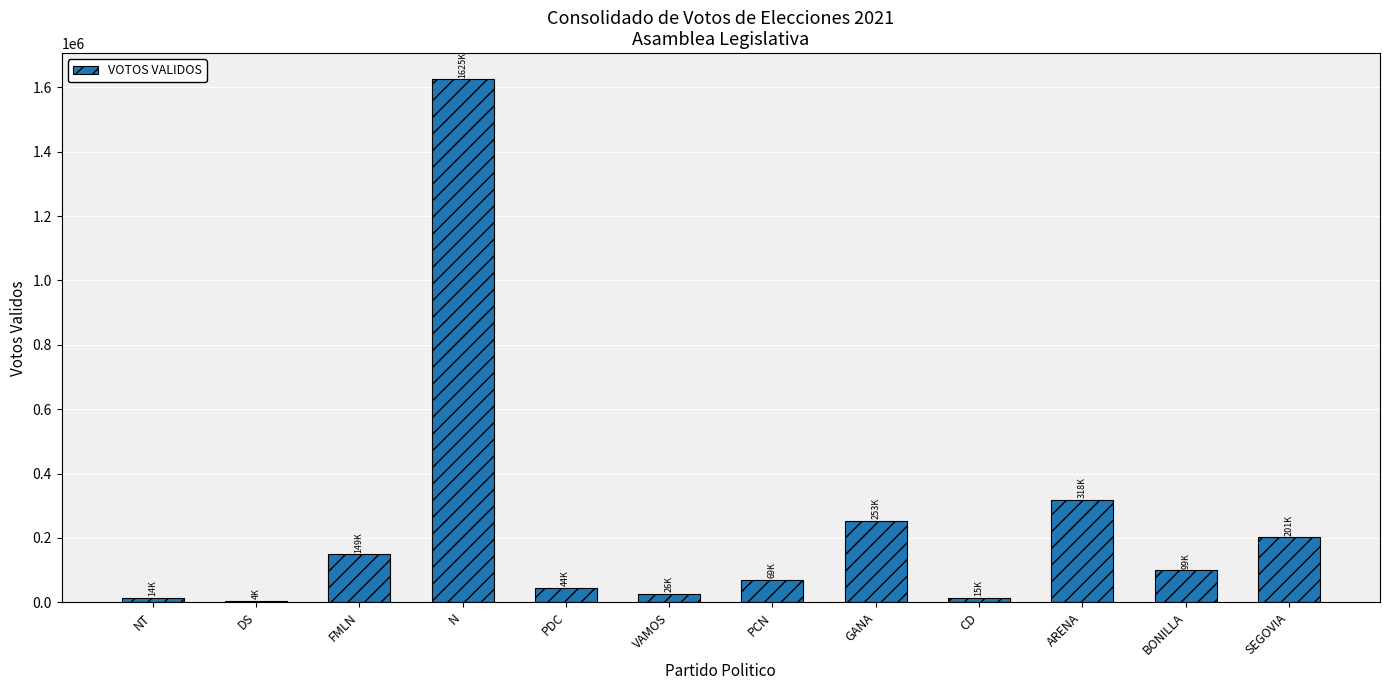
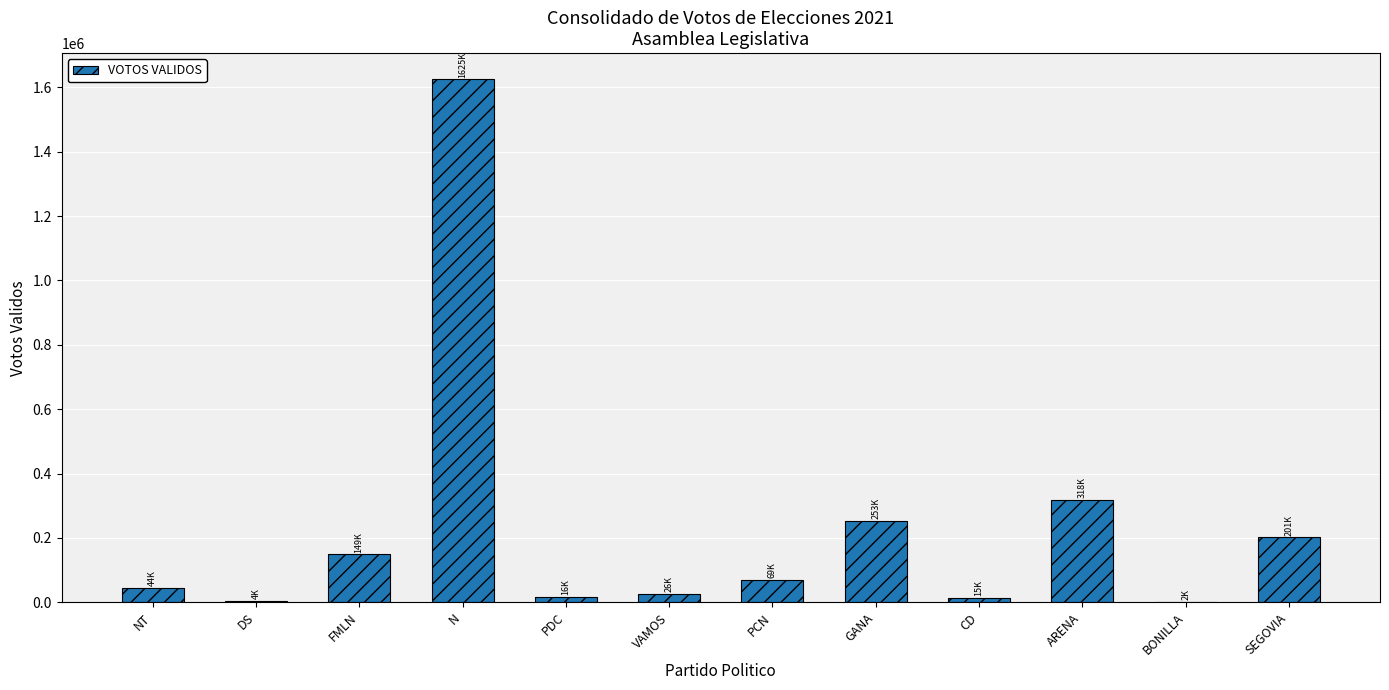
  {
-   "NT": "14K",
+   "NT": "44K",
    "DS": "4K",
    "FMLN": "149K",
    "N": "1625K",
-   "PDC": "44K",
+   "PDC": "16K",
    "VAMOS": "26K",
    "PCN": "69K",
    "GANA": "253K",
    "CD": "15K",
    "ARENA": "318K",
-   "BONILLA": "99K",
+   "BONILLA": "2K",
    "SEGOVIA": "201K"
  }
